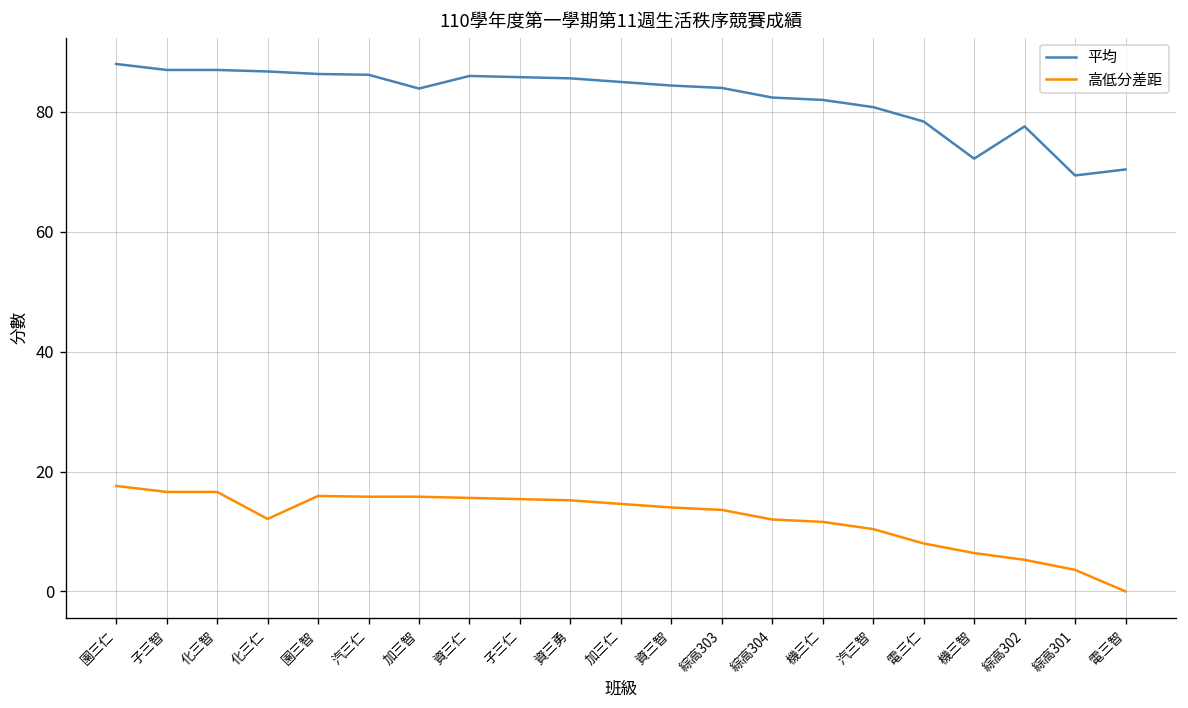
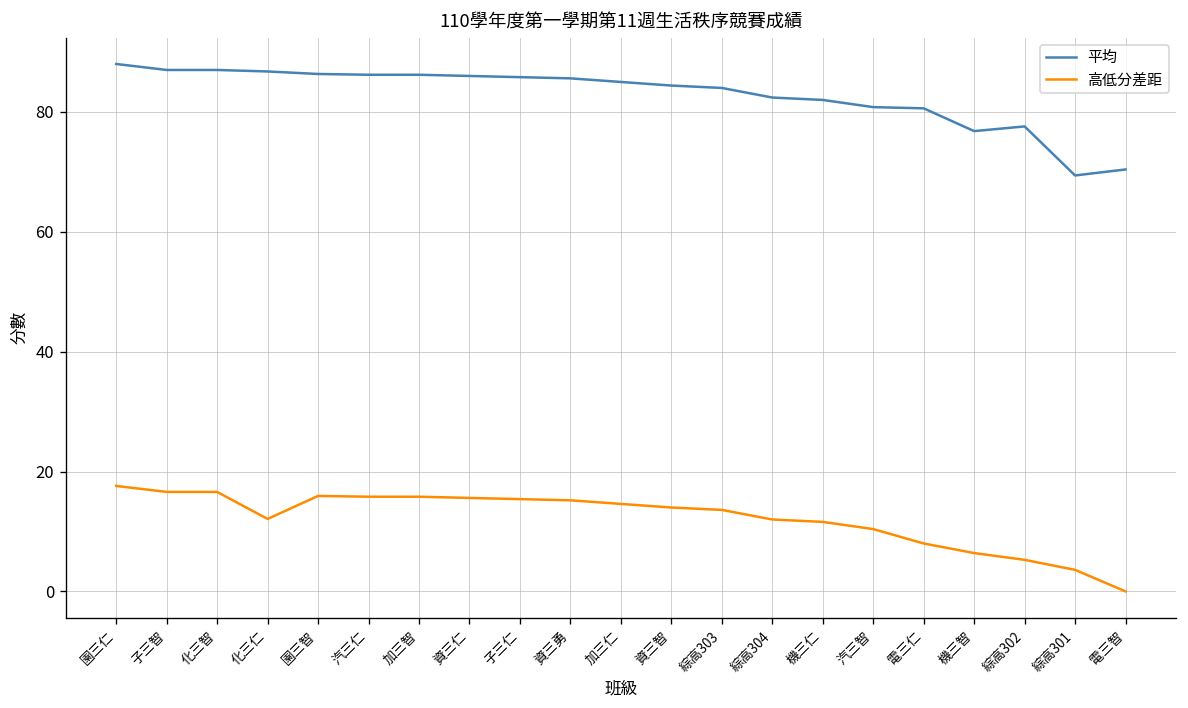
  {
    "平均": {
      "園三仁": 88,
      "子三智": 87,
      "化三智": 87,
      "化三仁": 87,
      "園三智": 86,
      "汽三仁": 86,
-     "加三智": 84,
+     "加三智": 86,
      "資三仁": 86,
      "子三仁": 86,
      "資三勇": 86,
      "加三仁": 85,
      "資三智": 84,
      "綜高303": 84,
      "綜高304": 82,
      "機三仁": 82,
      "汽三智": 81,
-     "電三仁": 78,
-     "機三智": 72,
+     "電三仁": 81,
+     "機三智": 77,
      "綜高302": 78,
      "綜高301": 69,
      "電三智": 70
    },
    "高低分差距": {
      "園三仁": 18,
      "子三智": 17,
      "化三智": 17,
      "化三仁": 12,
      "園三智": 16,
      "汽三仁": 16,
      "加三智": 16,
      "資三仁": 16,
      "子三仁": 15,
      "資三勇": 15,
      "加三仁": 15,
      "資三智": 14,
      "綜高303": 14,
      "綜高304": 12,
      "機三仁": 12,
      "汽三智": 10,
      "電三仁": 8,
      "機三智": 6,
      "綜高302": 5,
      "綜高301": 4,
      "電三智": 0
    }
  }
